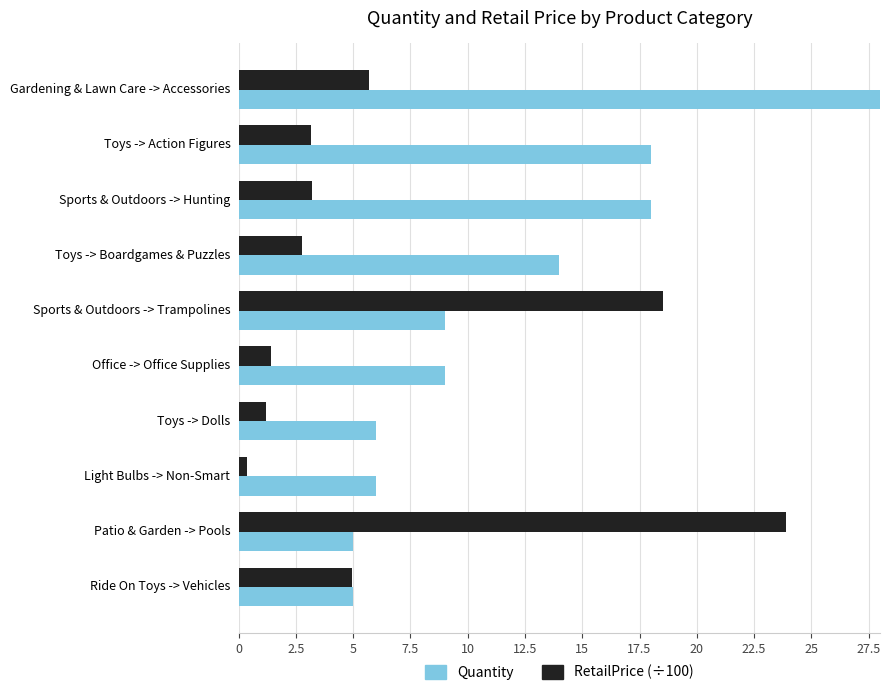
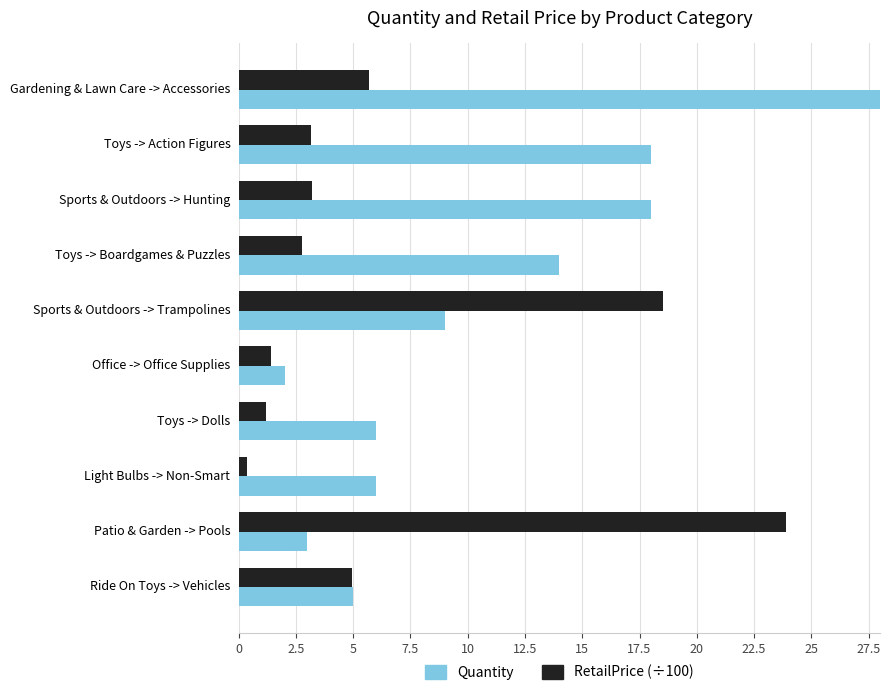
  {
    "Quantity": {
      "Toys -> Action Figures": 18,
      "Sports & Outdoors -> Hunting": 18,
      "Toys -> Boardgames & Puzzles": 14,
      "Sports & Outdoors -> Trampolines": 9,
-     "Office -> Office Supplies": 9,
+     "Office -> Office Supplies": 2,
      "Toys -> Dolls": 6,
      "Light Bulbs -> Non-Smart": 6,
-     "Patio & Garden -> Pools": 5,
+     "Patio & Garden -> Pools": 3,
      "Ride On Toys -> Vehicles": 5
    },
    "RetailPrice (÷100)": {
      "Gardening & Lawn Care -> Accessories": 5.7,
      "Toys -> Action Figures": 3.2,
      "Sports & Outdoors -> Hunting": 3.2,
      "Toys -> Boardgames & Puzzles": 2.8,
      "Sports & Outdoors -> Trampolines": 18.5,
      "Office -> Office Supplies": 1.4,
      "Toys -> Dolls": 1.2,
      "Light Bulbs -> Non-Smart": 0.4,
      "Patio & Garden -> Pools": 24,
      "Ride On Toys -> Vehicles": 5
    }
  }
